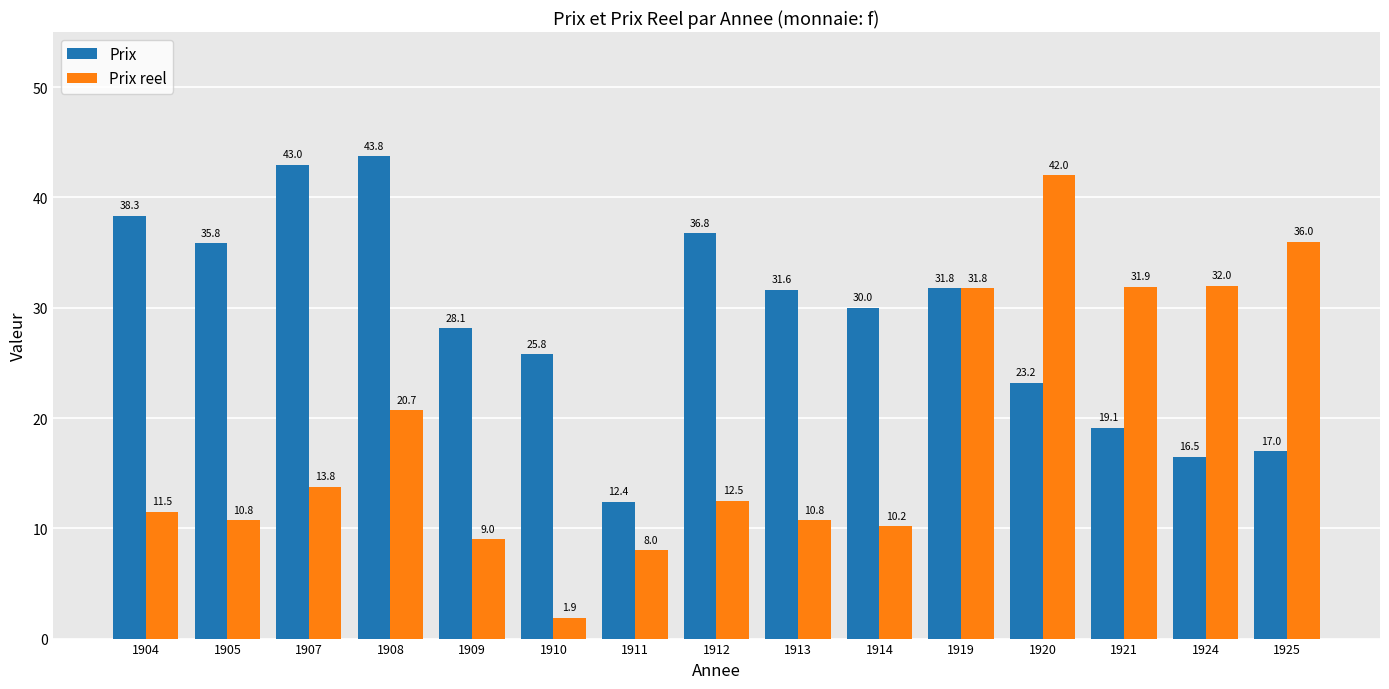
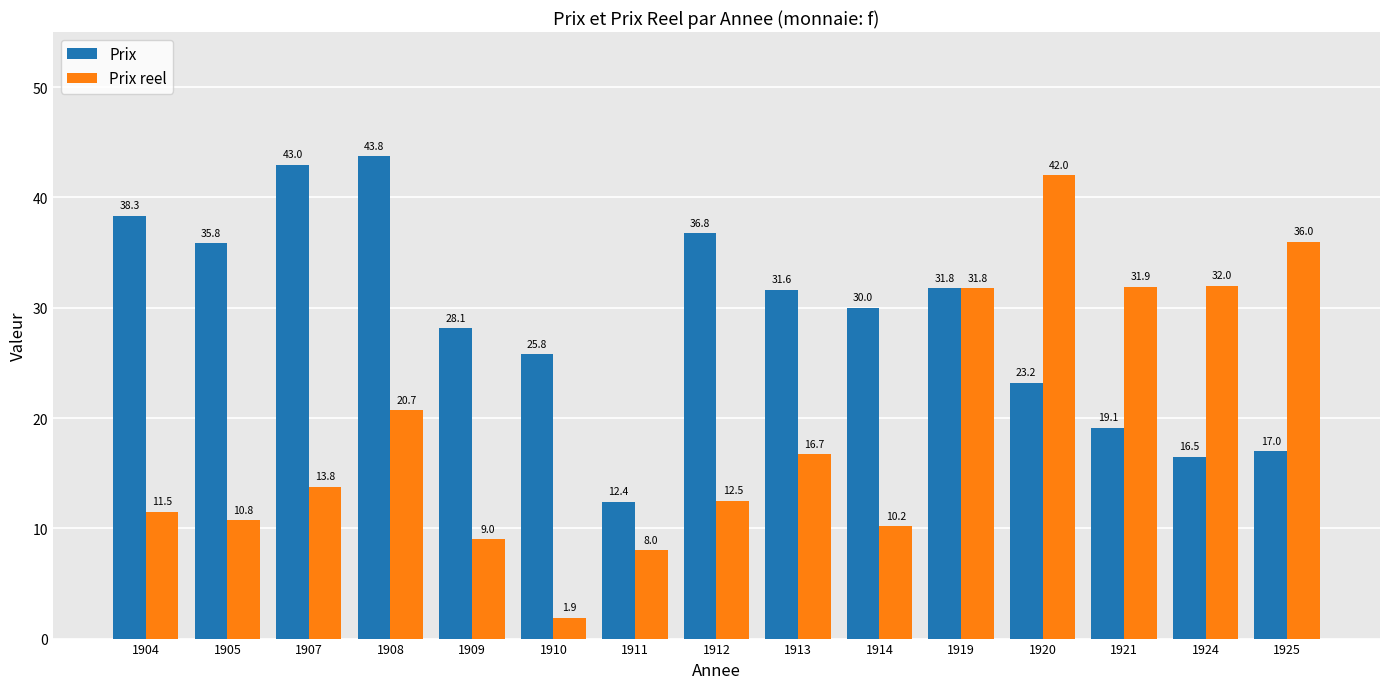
  {
    "Prix": {
      "1904": 38.3,
      "1905": 35.8,
      "1907": 43.0,
      "1908": 43.8,
      "1909": 28.1,
      "1910": 25.8,
      "1911": 12.4,
      "1912": 36.8,
      "1913": 31.6,
      "1914": 30.0,
      "1919": 31.8,
      "1920": 23.2,
      "1921": 19.1,
      "1924": 16.5,
      "1925": 17.0
    },
    "Prix reel": {
      "1904": 11.5,
      "1905": 10.8,
      "1907": 13.8,
      "1908": 20.7,
      "1909": 9.0,
      "1910": 1.9,
      "1911": 8.0,
      "1912": 12.5,
-     "1913": 10.8,
+     "1913": 16.7,
      "1914": 10.2,
      "1919": 31.8,
      "1920": 42.0,
      "1921": 31.9,
      "1924": 32.0,
      "1925": 36.0
    }
  }
